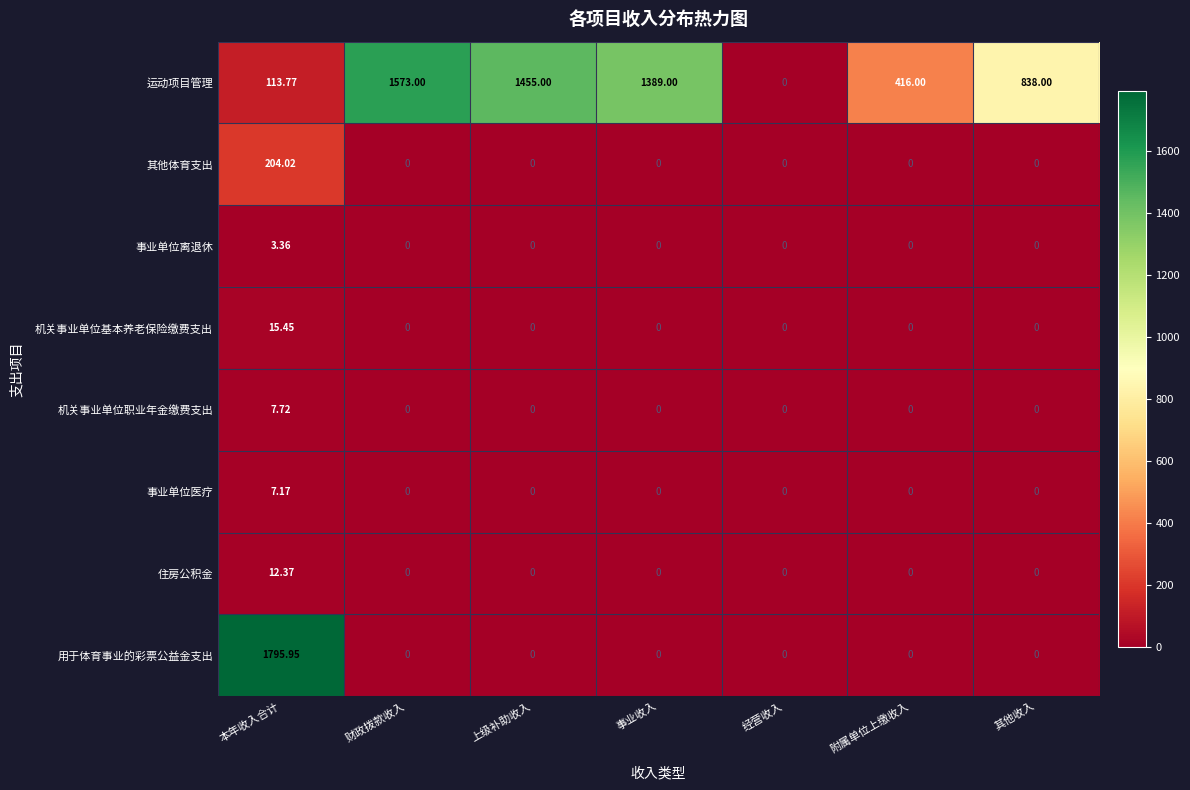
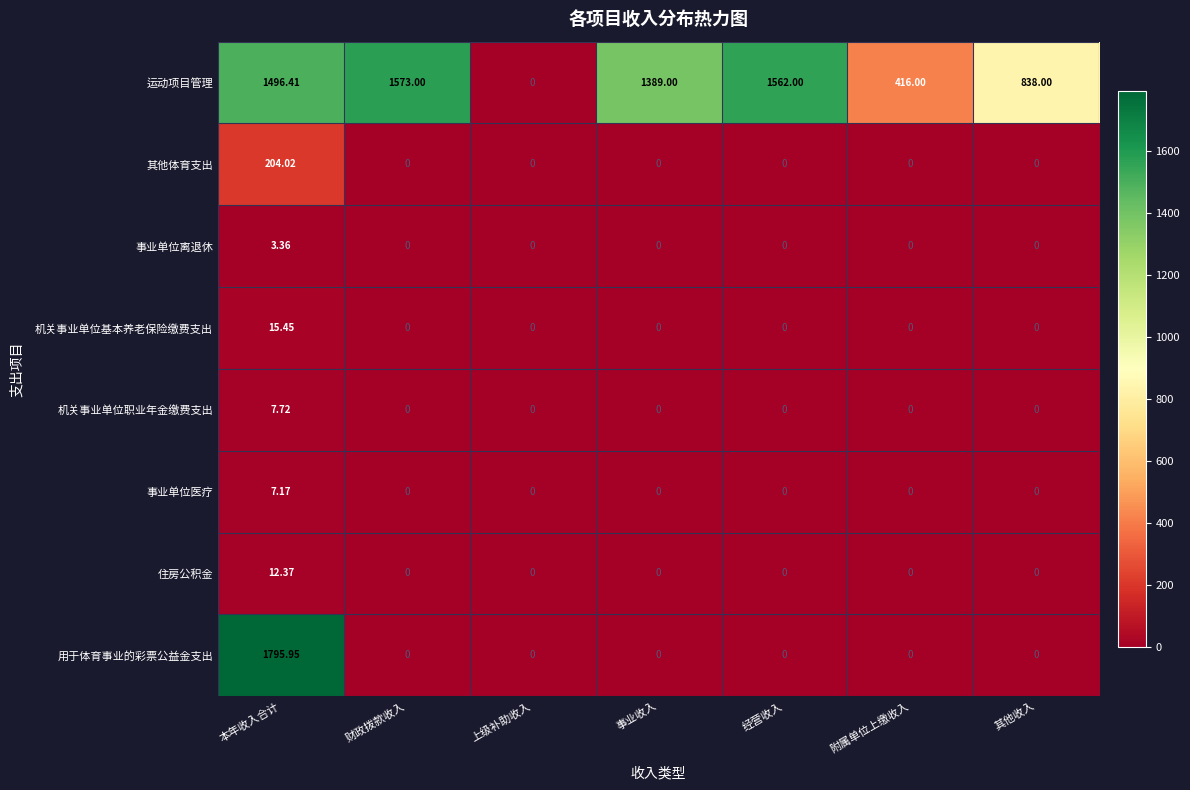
  {
    "运动项目管理": {
-     "本年收入合计": 113.77,
+     "本年收入合计": 1496.41,
      "财政拨款收入": 1573.00,
-     "上级补助收入": 1455.00,
+     "上级补助收入": 0,
      "事业收入": 1389.00,
-     "经营收入": 0,
+     "经营收入": 1562.00,
      "附属单位上缴收入": 416.00,
      "其他收入": 838.00
    },
    "其他体育支出": {
      "本年收入合计": 204.02,
      "财政拨款收入": 0,
      "上级补助收入": 0,
      "事业收入": 0,
      "经营收入": 0,
      "附属单位上缴收入": 0,
      "其他收入": 0
    },
    "事业单位离退休": {
      "本年收入合计": 3.36,
      "财政拨款收入": 0,
      "上级补助收入": 0,
      "事业收入": 0,
      "经营收入": 0,
      "附属单位上缴收入": 0,
      "其他收入": 0
    },
    "机关事业单位基本养老保险缴费支出": {
      "本年收入合计": 15.45,
      "财政拨款收入": 0,
      "上级补助收入": 0,
      "事业收入": 0,
      "经营收入": 0,
      "附属单位上缴收入": 0,
      "其他收入": 0
    },
    "机关事业单位职业年金缴费支出": {
      "本年收入合计": 7.72,
      "财政拨款收入": 0,
      "上级补助收入": 0,
      "事业收入": 0,
      "经营收入": 0,
      "附属单位上缴收入": 0,
      "其他收入": 0
    },
    "事业单位医疗": {
      "本年收入合计": 7.17,
      "财政拨款收入": 0,
      "上级补助收入": 0,
      "事业收入": 0,
      "经营收入": 0,
      "附属单位上缴收入": 0,
      "其他收入": 0
    },
    "住房公积金": {
      "本年收入合计": 12.37,
      "财政拨款收入": 0,
      "上级补助收入": 0,
      "事业收入": 0,
      "经营收入": 0,
      "附属单位上缴收入": 0,
      "其他收入": 0
    },
    "用于体育事业的彩票公益金支出": {
      "本年收入合计": 1795.95,
      "财政拨款收入": 0,
      "上级补助收入": 0,
      "事业收入": 0,
      "经营收入": 0,
      "附属单位上缴收入": 0,
      "其他收入": 0
    }
  }
